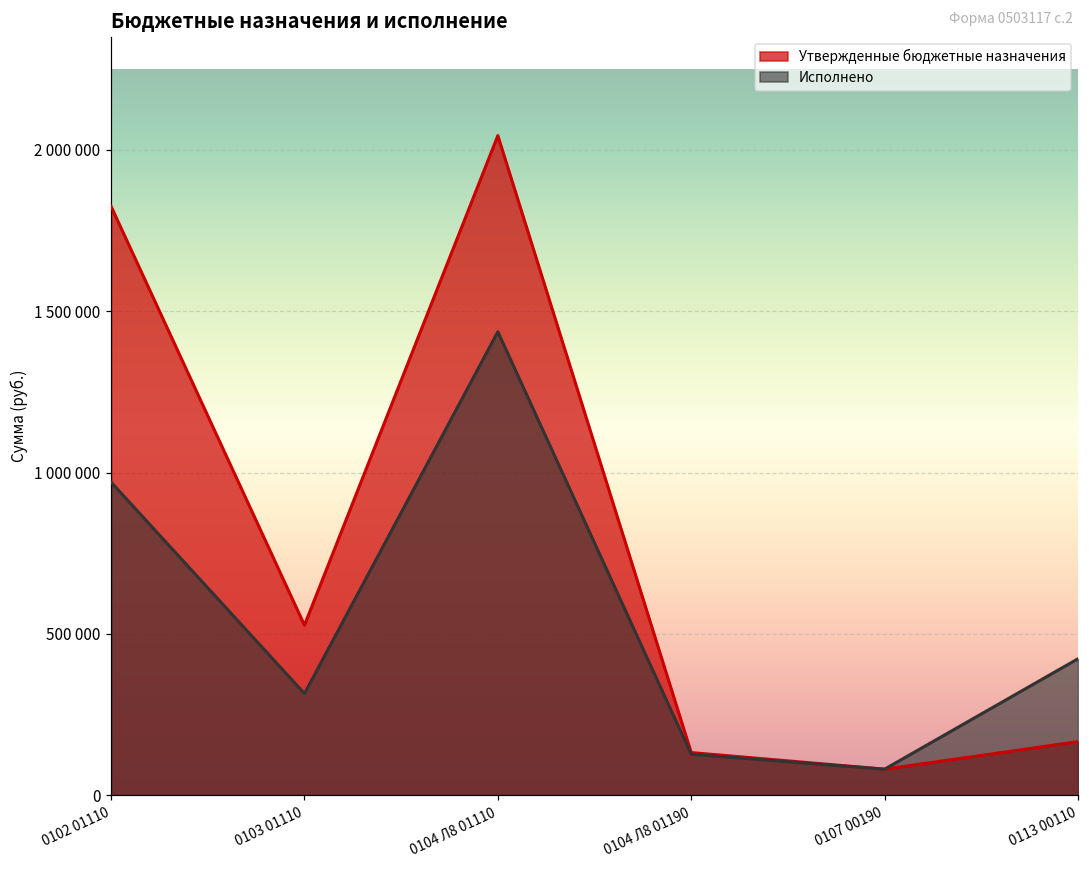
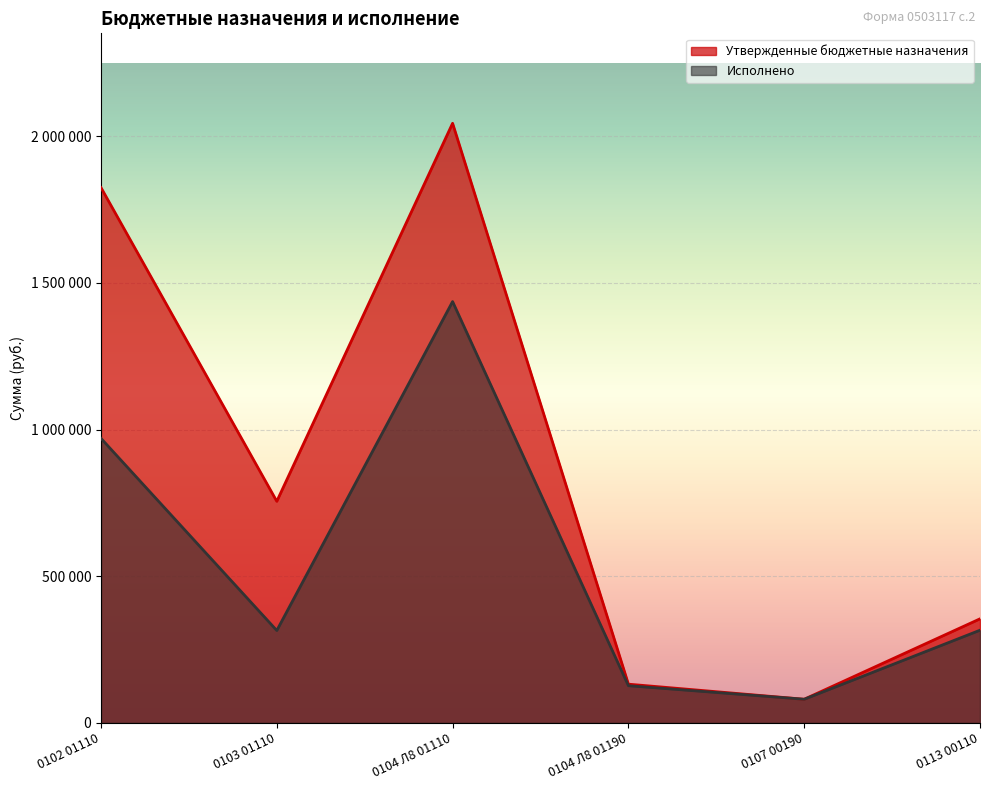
  {
    "Утвержденные бюджетные назначения": {
      "0102 01110": 1820000,
-     "0103 01110": 530000,
+     "0103 01110": 760000,
      "0104 Л8 01110": 2040000,
-     "0113 00110": 170000
+     "0113 00110": 350000
    },
    "Исполнено": {
      "0102 01110": 970000,
      "0103 01110": 310000,
      "0104 Л8 01110": 1440000,
-     "0113 00110": 420000
+     "0113 00110": 320000
    }
  }
